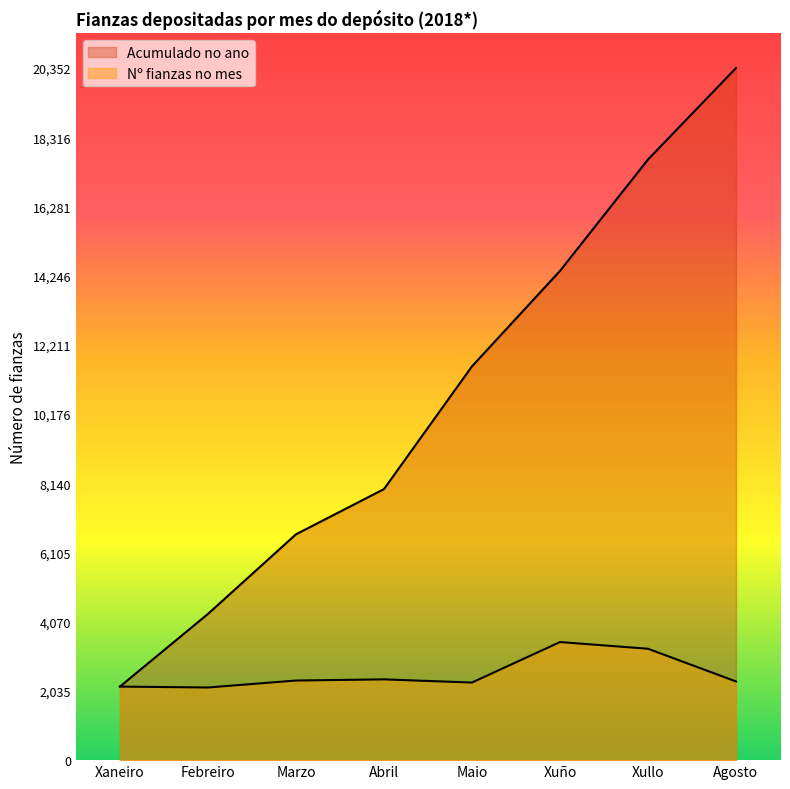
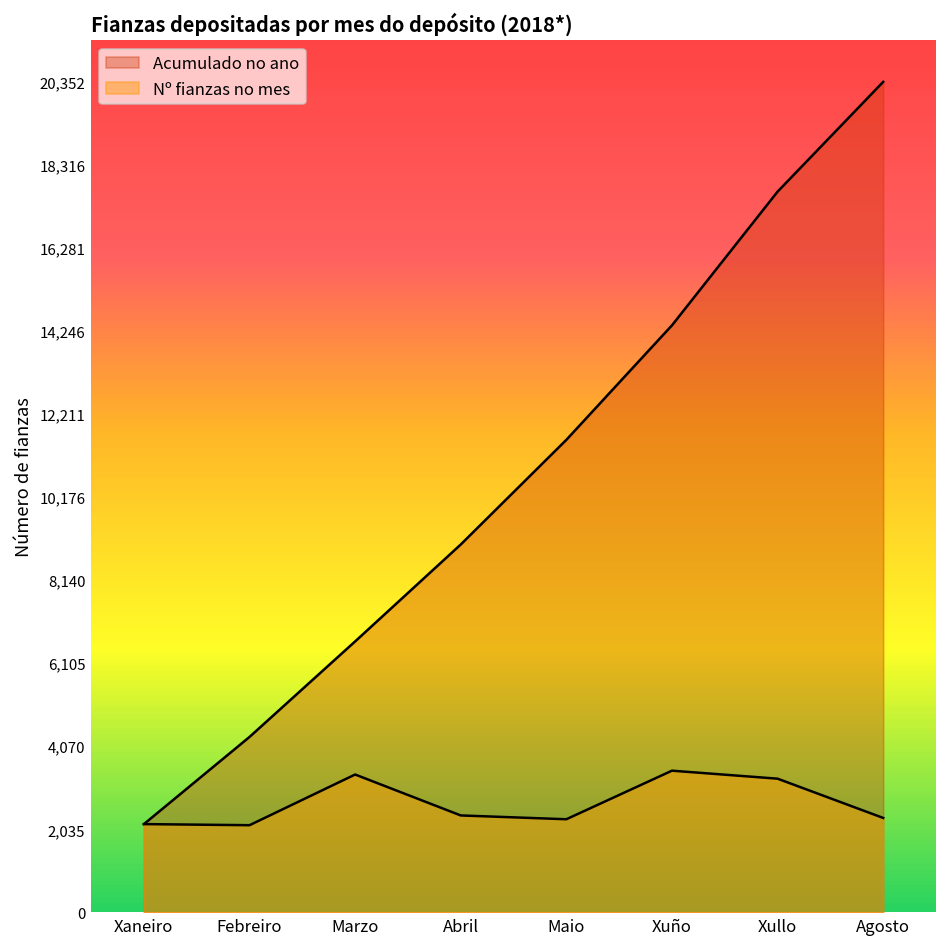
  {
    "Acumulado no ano": {
      "Febreiro": "4,300",
      "Marzo": "6,600",
-     "Abril": "8,000",
+     "Abril": "9,000",
      "Maio": "11,600",
      "Xuño": "14,400",
      "Xullo": "17,700",
      "Agosto": "20,400"
    },
    "Nº fianzas no mes": {
      "Febreiro": "2,100",
-     "Marzo": "2,300",
+     "Marzo": "3,400",
      "Abril": "2,400",
      "Maio": "2,300",
      "Xuño": "3,500",
      "Xullo": "3,300",
      "Agosto": "2,300"
    }
  }
